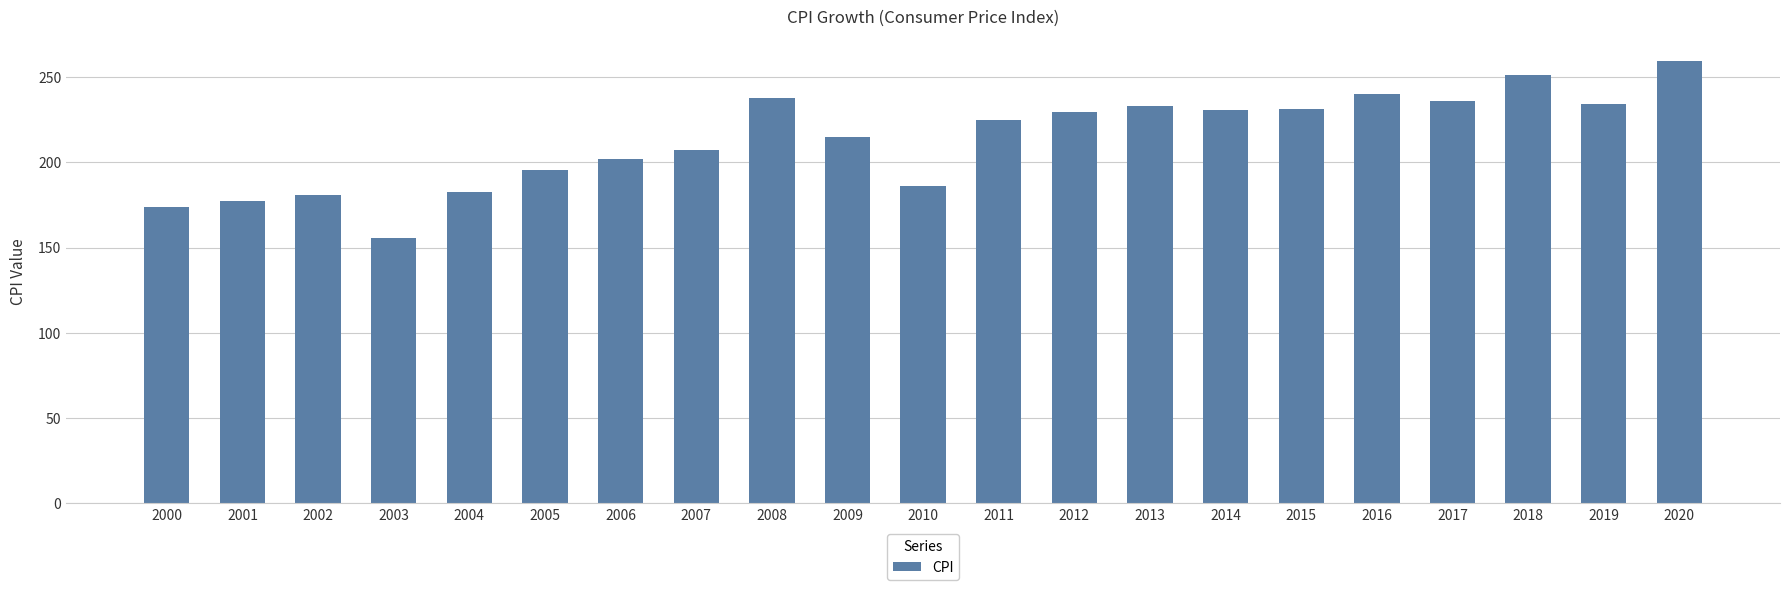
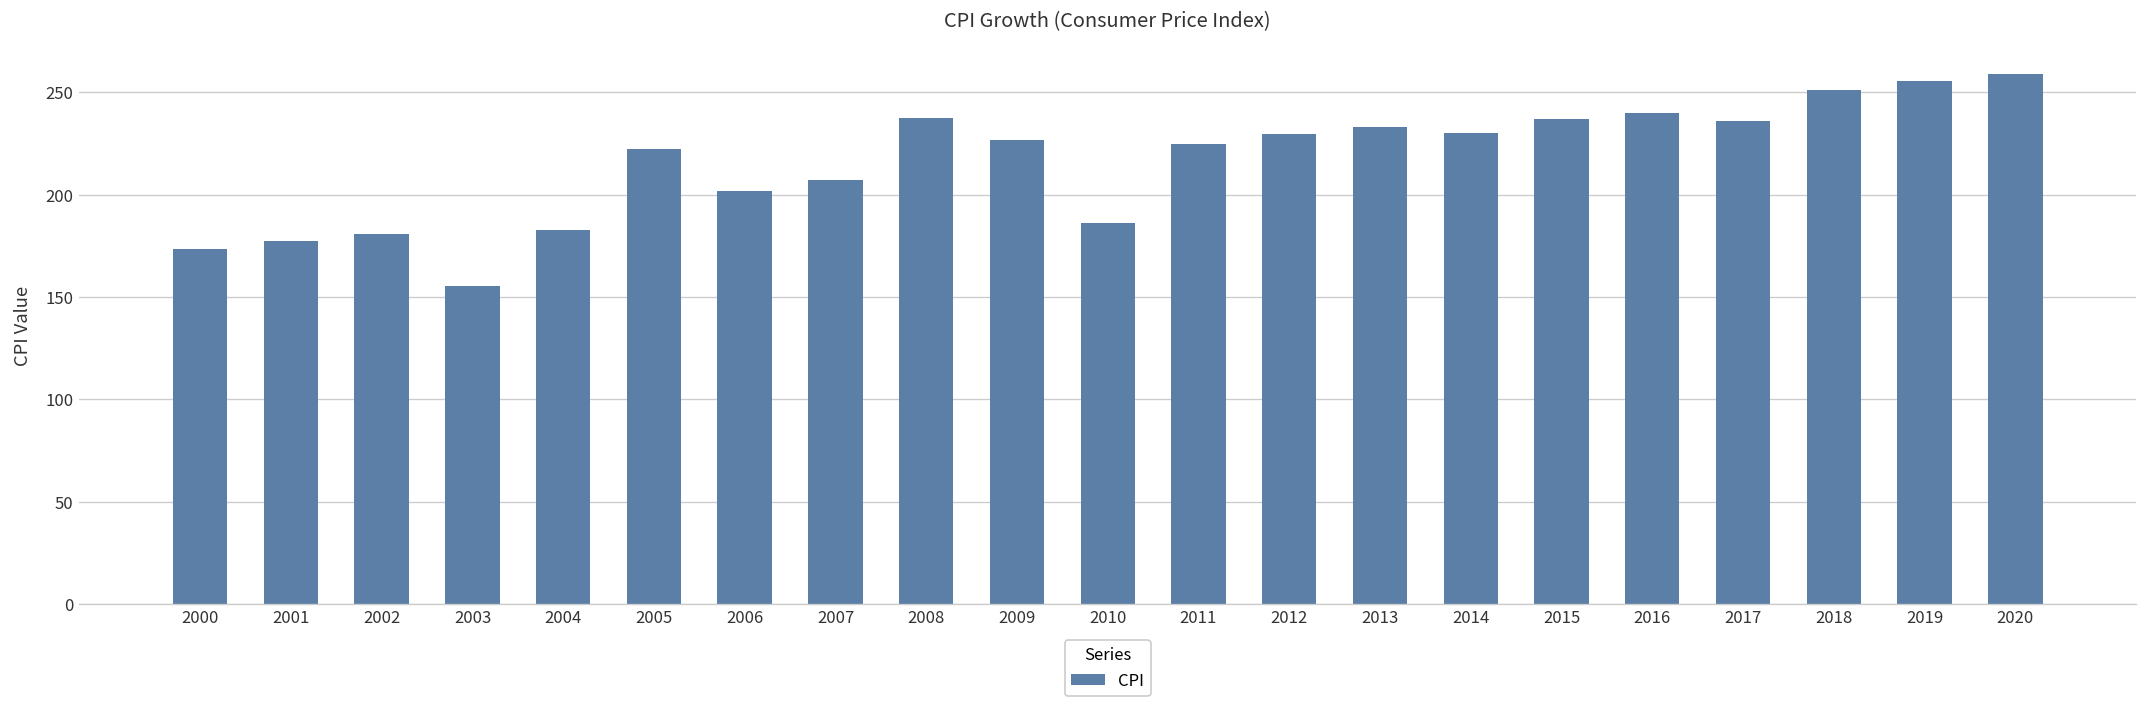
  {
    "2000": 174,
    "2001": 178,
    "2002": 181,
    "2003": 156,
    "2004": 183,
-   "2005": 195,
+   "2005": 222,
    "2006": 202,
    "2007": 207,
    "2008": 238,
-   "2009": 215,
+   "2009": 227,
    "2010": 186,
    "2011": 225,
    "2012": 230,
    "2013": 233,
    "2014": 230,
-   "2015": 231,
+   "2015": 237,
    "2016": 240,
    "2017": 236,
    "2018": 251,
-   "2019": 234,
+   "2019": 256,
    "2020": 259
  }
